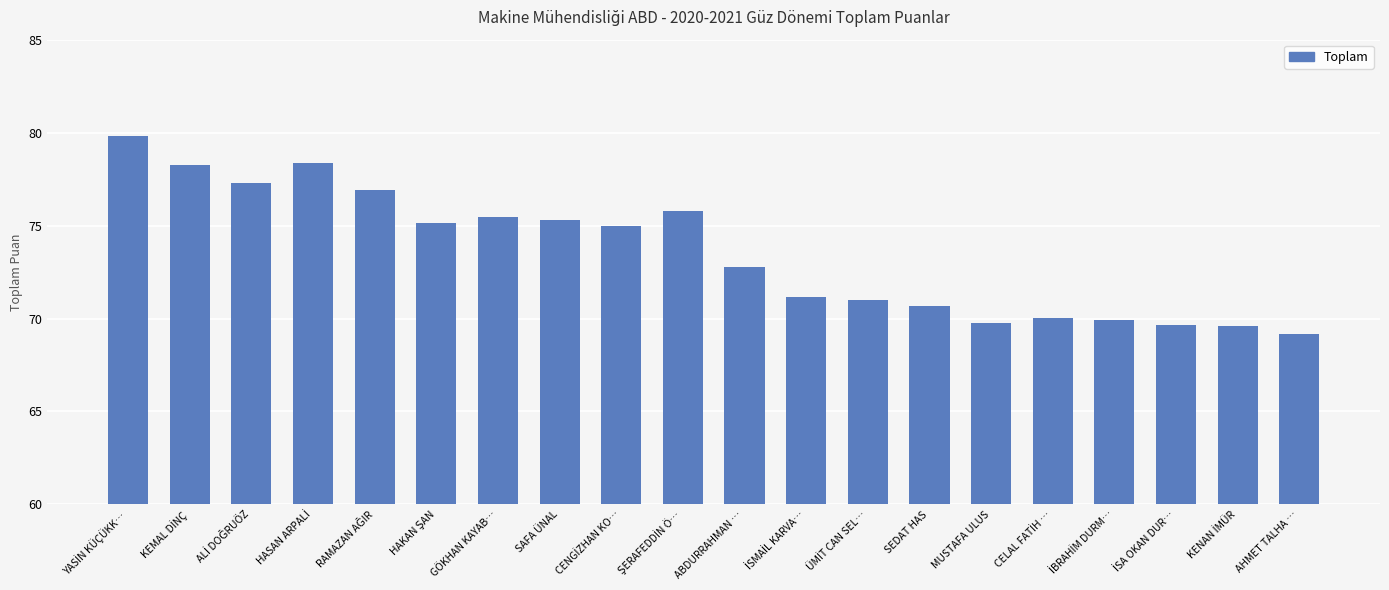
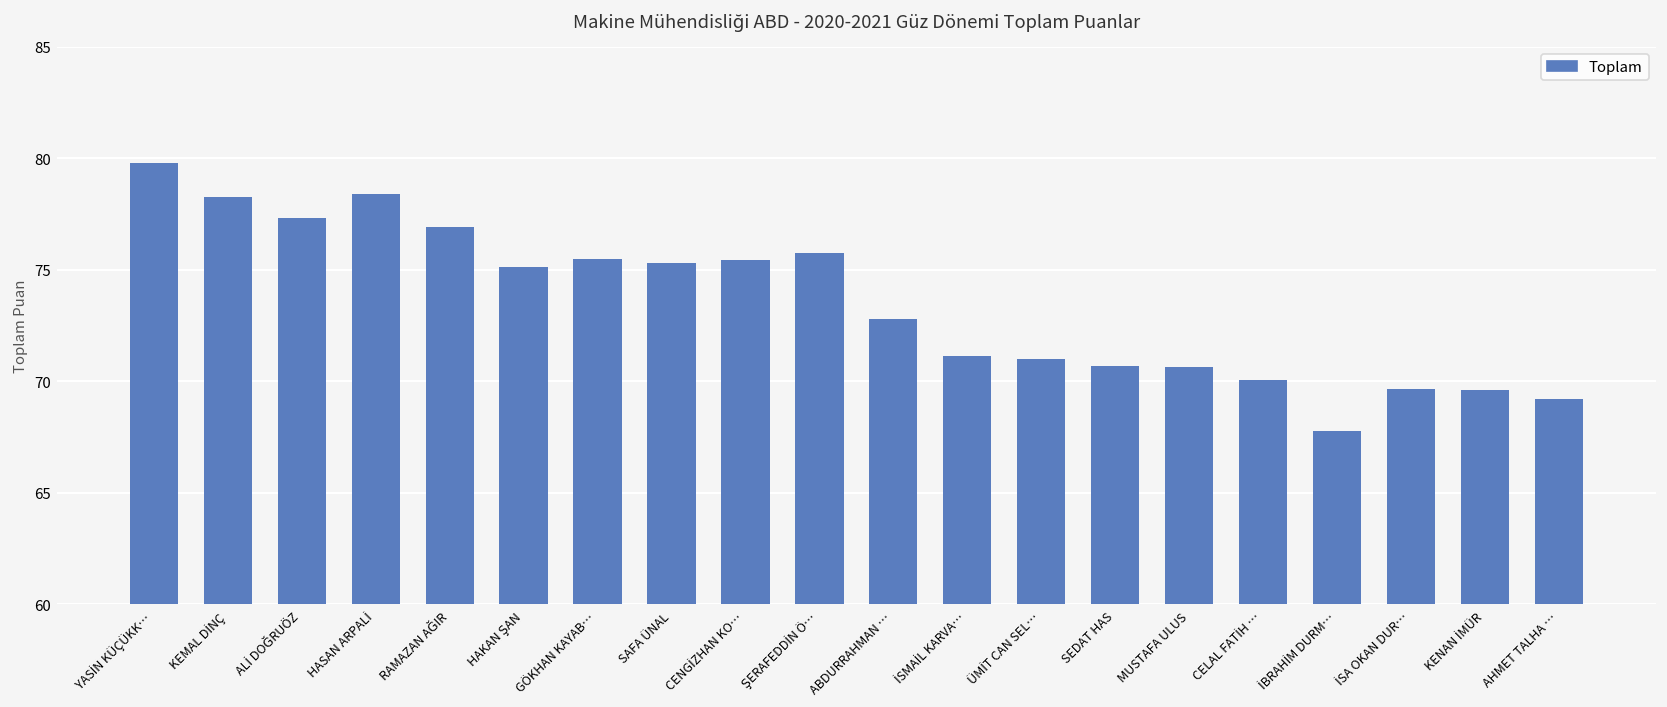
  {
    "YASİN KÜÇÜKK…": 79.8,
    "KEMAL DİNÇ": 78.3,
    "ALİ DOĞRUÖZ": 77.3,
    "HASAN ARPALİ": 78.4,
    "RAMAZAN AĞIR": 76.9,
    "HAKAN ŞAN": 75.1,
    "GÖKHAN KAYAB…": 75.5,
    "SAFA ÜNAL": 75.3,
-   "CENGİZHAN KO…": 75.0,
+   "CENGİZHAN KO…": 75.4,
    "ŞERAFEDDİN Ö…": 75.8,
    "ABDURRAHMAN …": 72.8,
    "İSMAİL KARVA…": 71.1,
    "ÜMİT CAN SEL…": 71.0,
    "SEDAT HAS": 70.7,
-   "MUSTAFA ULUS": 69.8,
+   "MUSTAFA ULUS": 70.6,
    "CELAL FATİH …": 70.0,
-   "İBRAHİM DURM…": 69.9,
+   "İBRAHİM DURM…": 67.8,
    "İSA OKAN DUR…": 69.6,
    "KENAN İMÜR": 69.6,
    "AHMET TALHA …": 69.2
  }
